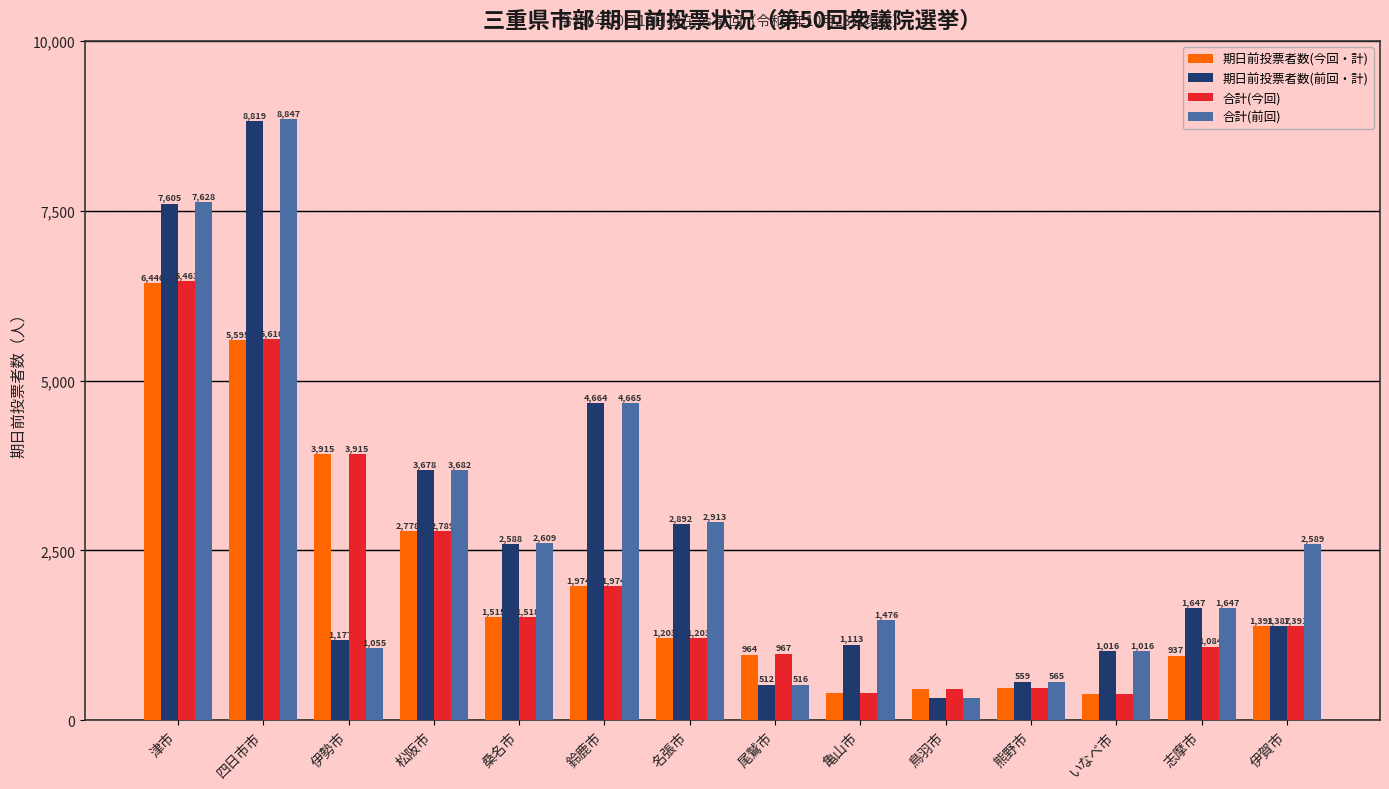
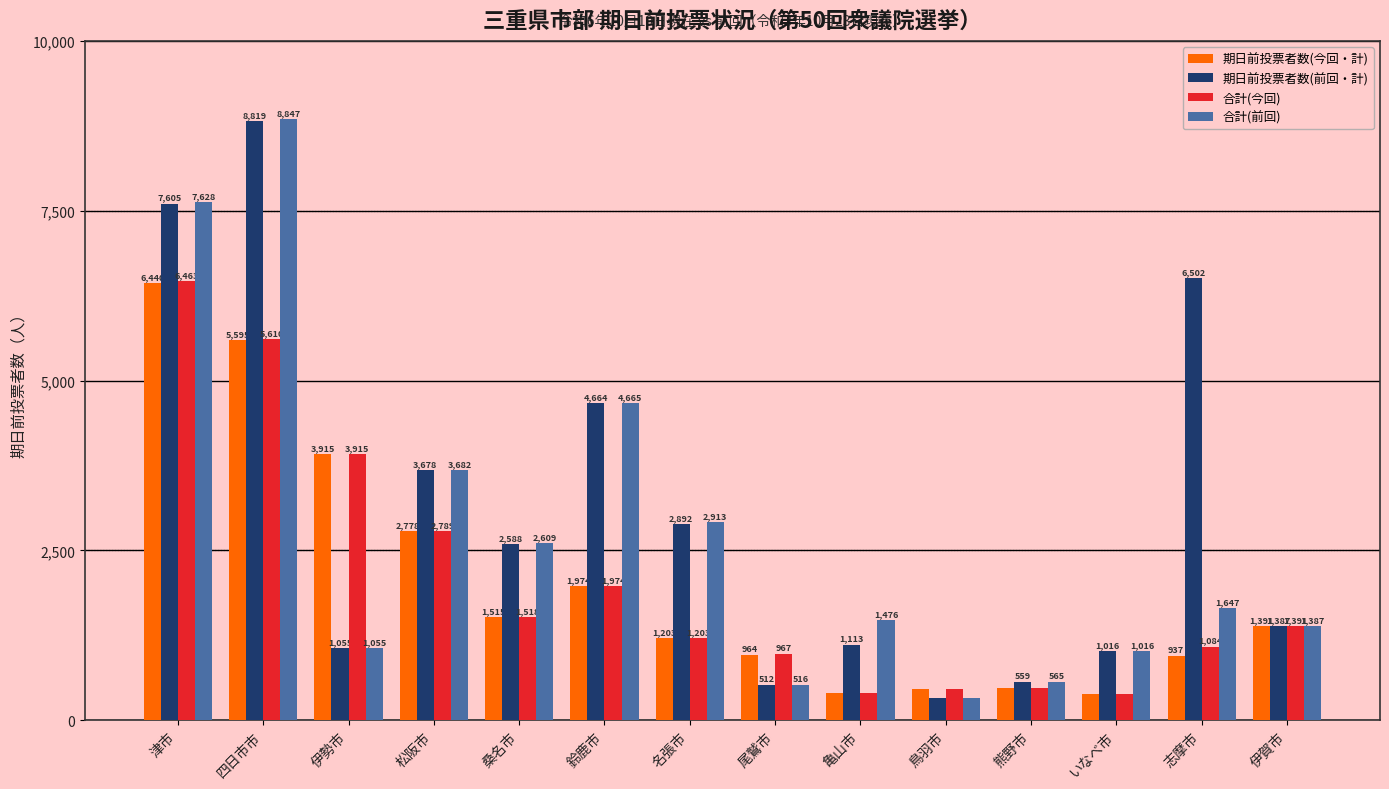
  {
    "期日前投票者数(今回・計)": {
      "津市": "6,440",
      "四日市市": "5,595",
      "伊勢市": "3,915",
      "松阪市": "2,778",
      "桑名市": "1,515",
      "鈴鹿市": "1,974",
      "名張市": "1,203",
      "尾鷲市": "964",
      "志摩市": "937"
    },
    "期日前投票者数(前回・計)": {
      "津市": "7,605",
      "四日市市": "8,819",
-     "伊勢市": "1,177",
+     "伊勢市": "1,055",
      "松阪市": "3,678",
      "桑名市": "2,588",
      "鈴鹿市": "4,664",
      "名張市": "2,892",
      "尾鷲市": "512",
      "亀山市": "1,113",
      "熊野市": "559",
      "いなべ市": "1,016",
-     "志摩市": "1,647"
+     "志摩市": "6,502"
    },
    "合計(今回)": {
      "津市": "6,463",
      "四日市市": "5,610",
      "伊勢市": "3,915",
      "松阪市": "2,789",
      "桑名市": "1,518",
      "鈴鹿市": "1,974",
      "名張市": "1,203",
      "尾鷲市": "967",
      "志摩市": "1,084"
    },
    "合計(前回)": {
      "津市": "7,628",
      "四日市市": "8,847",
      "伊勢市": "1,055",
      "松阪市": "3,682",
      "桑名市": "2,609",
      "鈴鹿市": "4,665",
      "名張市": "2,913",
      "尾鷲市": "516",
      "亀山市": "1,476",
      "熊野市": "565",
      "いなべ市": "1,016",
      "志摩市": "1,647",
-     "伊賀市": "2,589"
+     "伊賀市": "1,387"
    }
  }
